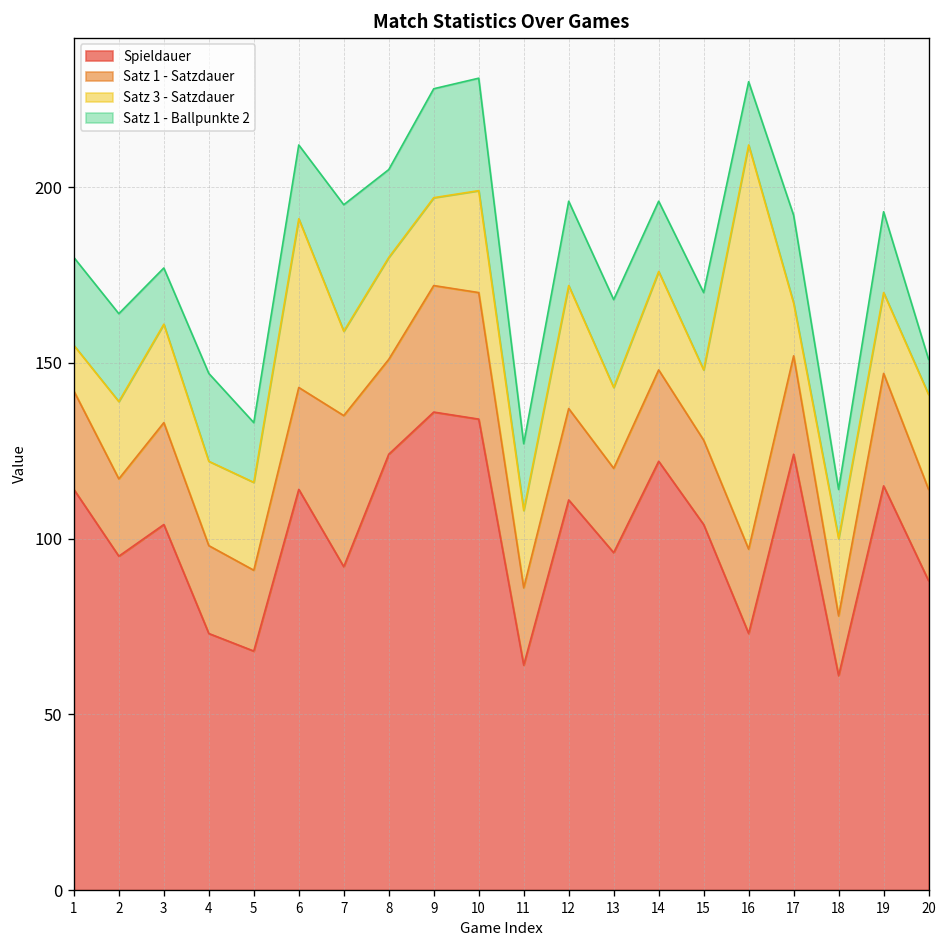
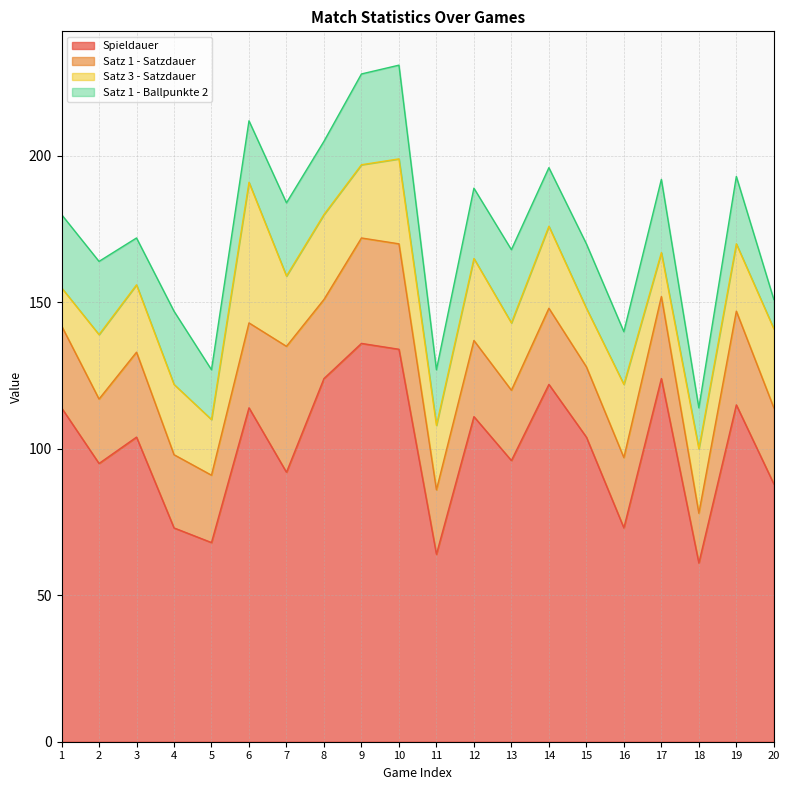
  {
    "Satz 3 - Satzdauer": {
      "1": 13,
      "2": 22,
-     "3": 28,
+     "3": 23,
      "4": 24,
-     "5": 25,
+     "5": 19,
      "6": 48,
      "7": 24,
      "8": 29,
      "9": 25,
      "10": 29,
      "11": 22,
-     "12": 35,
+     "12": 28,
      "13": 23,
      "14": 28,
      "15": 20,
-     "16": 115,
+     "16": 25,
      "17": 15,
      "18": 22,
      "19": 23,
      "20": 27
    },
    "Satz 1 - Ballpunkte 2": {
      "1": 25,
      "2": 25,
      "3": 16,
      "4": 25,
      "5": 17,
      "6": 21,
-     "7": 36,
+     "7": 25,
      "8": 25,
      "9": 31,
      "10": 32,
      "11": 19,
      "12": 24,
      "13": 25,
      "14": 20,
      "15": 22,
      "16": 18,
      "17": 25,
      "18": 14,
      "19": 23,
      "20": 10
    }
  }
